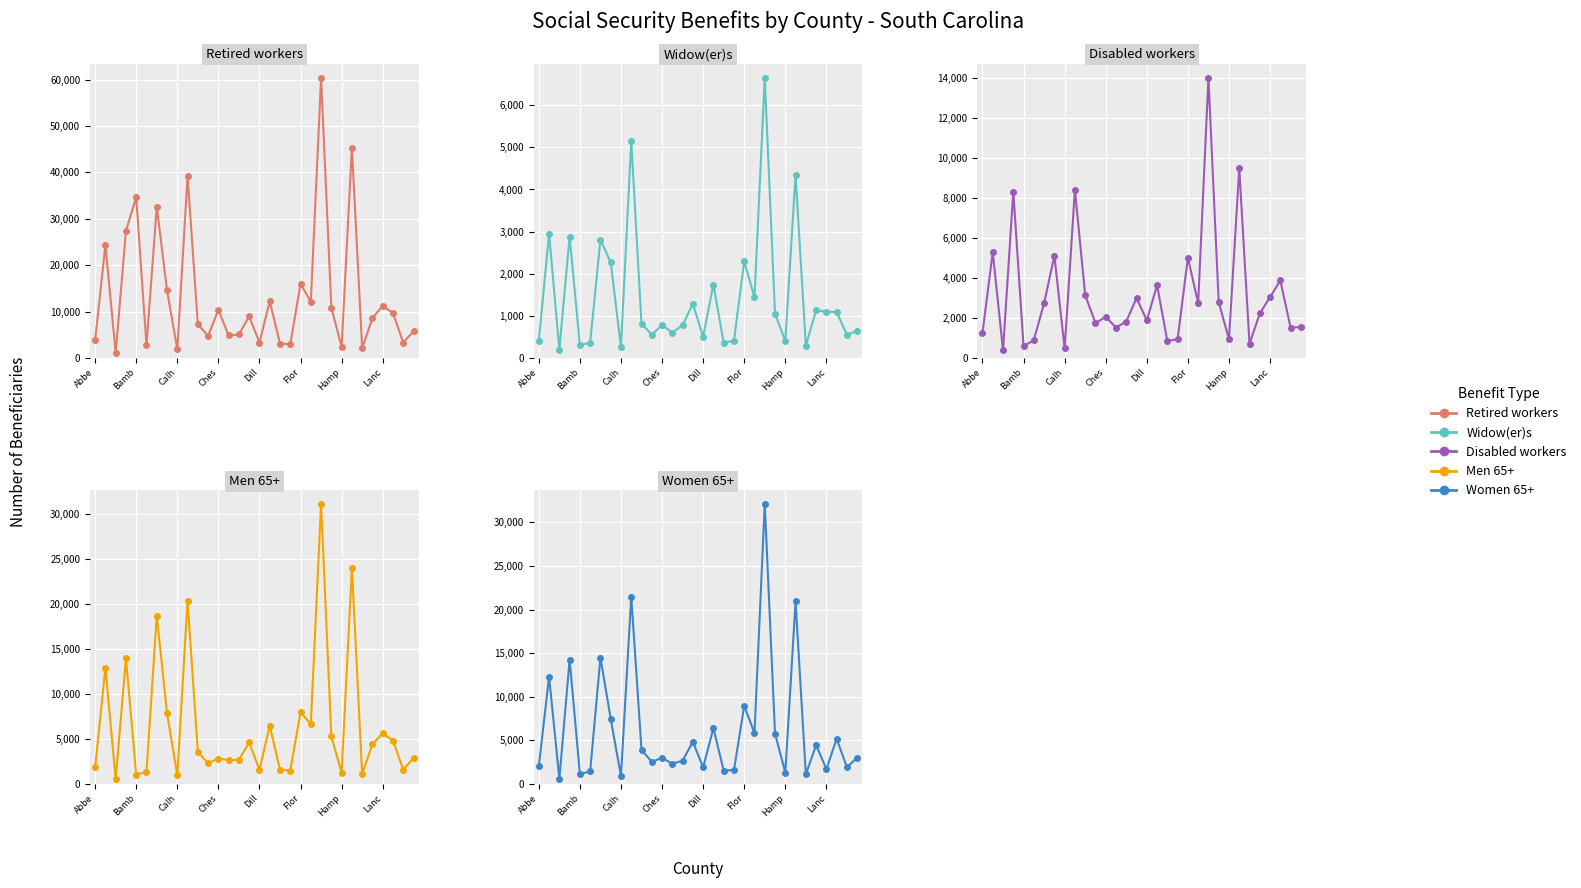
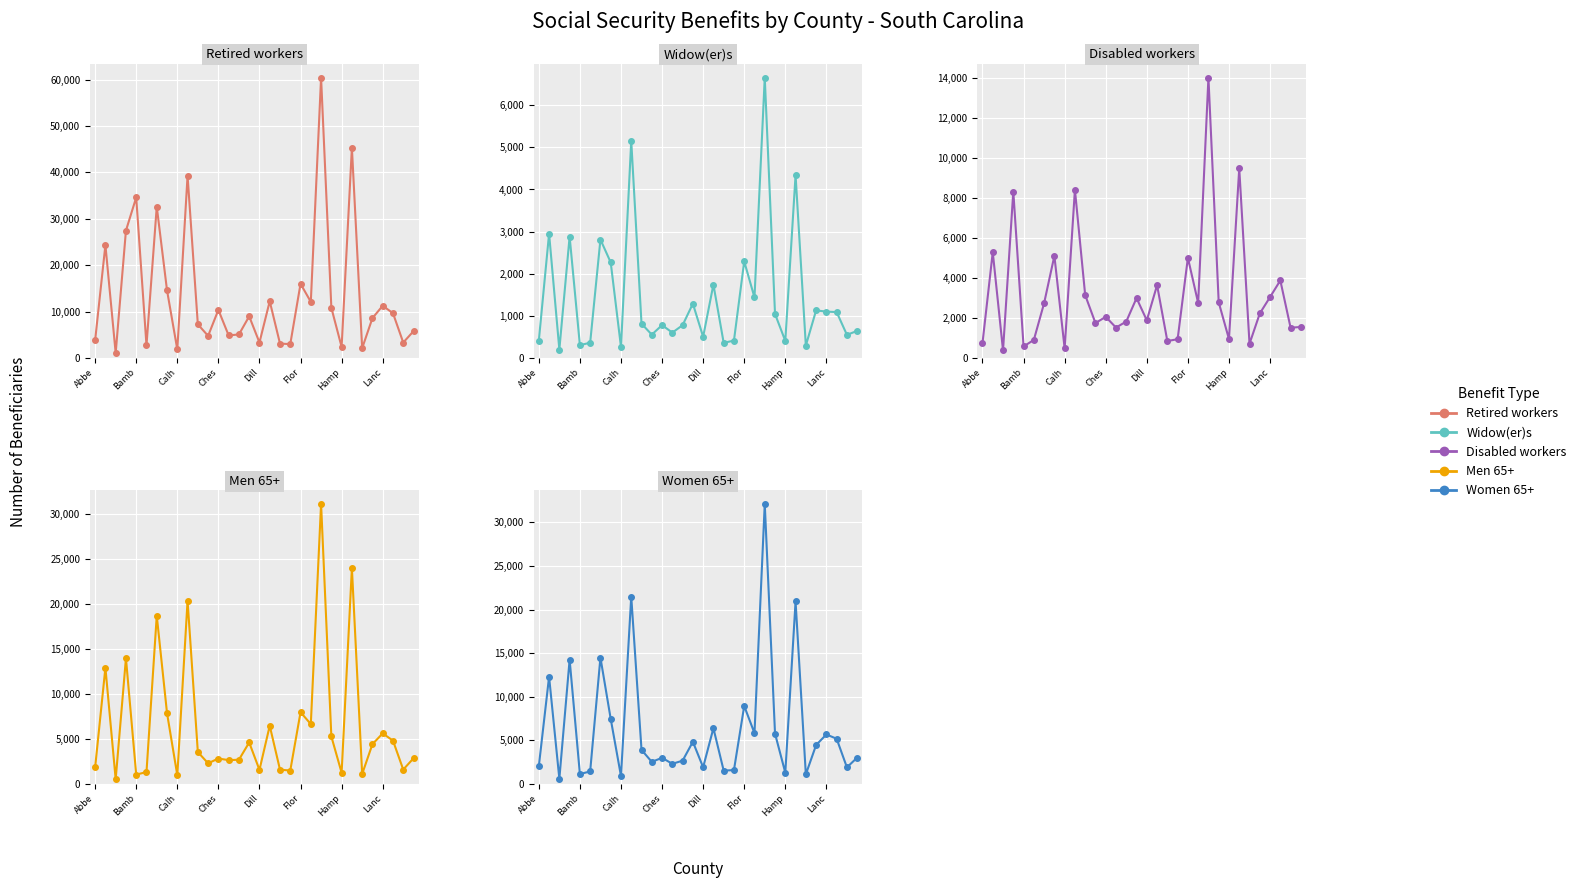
  {
    "Retired workers": {
      "Abbe": "4,000",
      "Bamb": "35,000",
      "Calh": "2,000",
      "Ches": "10,000",
      "Dill": "3,000",
      "Flor": "16,000",
      "Hamp": "2,000",
      "Lanc": "11,000"
    },
    "Widow(er)s": {
      "Abbe": "400",
      "Bamb": "300",
      "Calh": "300",
      "Ches": "800",
      "Dill": "500",
      "Flor": "2,300",
      "Hamp": "400",
      "Lanc": "1,100"
    },
    "Disabled workers": {
-     "Abbe": "1,200",
+     "Abbe": "700",
      "Bamb": "600",
      "Calh": "500",
      "Ches": "2,100",
      "Dill": "1,900",
      "Flor": "5,000",
      "Hamp": "900",
      "Lanc": "3,000"
    },
    "Men 65+": {
      "Abbe": "2,000",
      "Bamb": "1,000",
      "Calh": "1,000",
      "Ches": "3,000",
      "Dill": "2,000",
      "Flor": "8,000",
      "Hamp": "1,000",
      "Lanc": "6,000"
    },
    "Women 65+": {
      "Abbe": "2,000",
      "Bamb": "1,000",
      "Calh": "1,000",
      "Ches": "3,000",
      "Dill": "2,000",
      "Flor": "9,000",
      "Hamp": "1,000",
-     "Lanc": "2,000"
+     "Lanc": "6,000"
    }
  }
